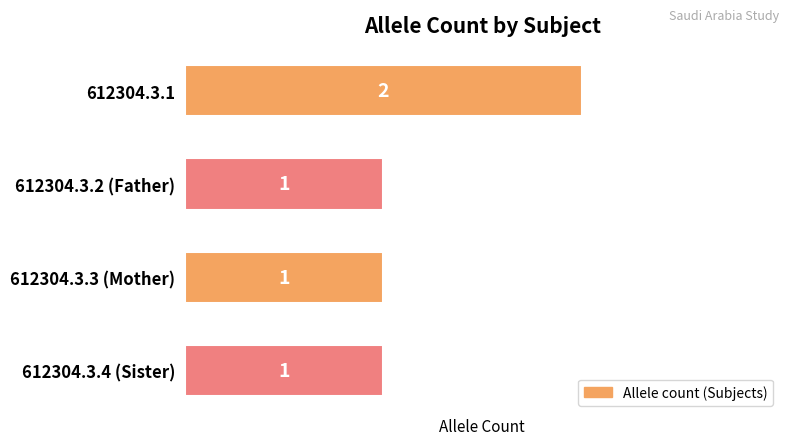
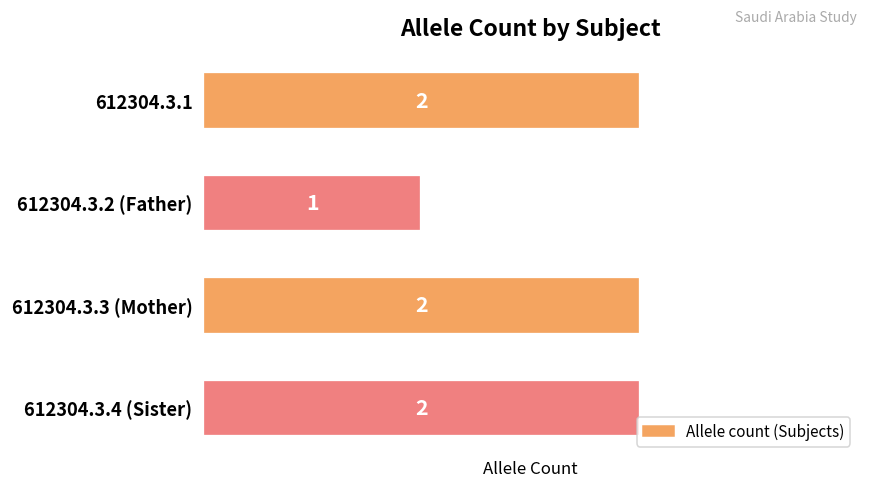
  {
    "612304.3.1": 2,
    "612304.3.2 (Father)": 1,
-   "612304.3.3 (Mother)": 1,
-   "612304.3.4 (Sister)": 1
+   "612304.3.3 (Mother)": 2,
+   "612304.3.4 (Sister)": 2
  }
